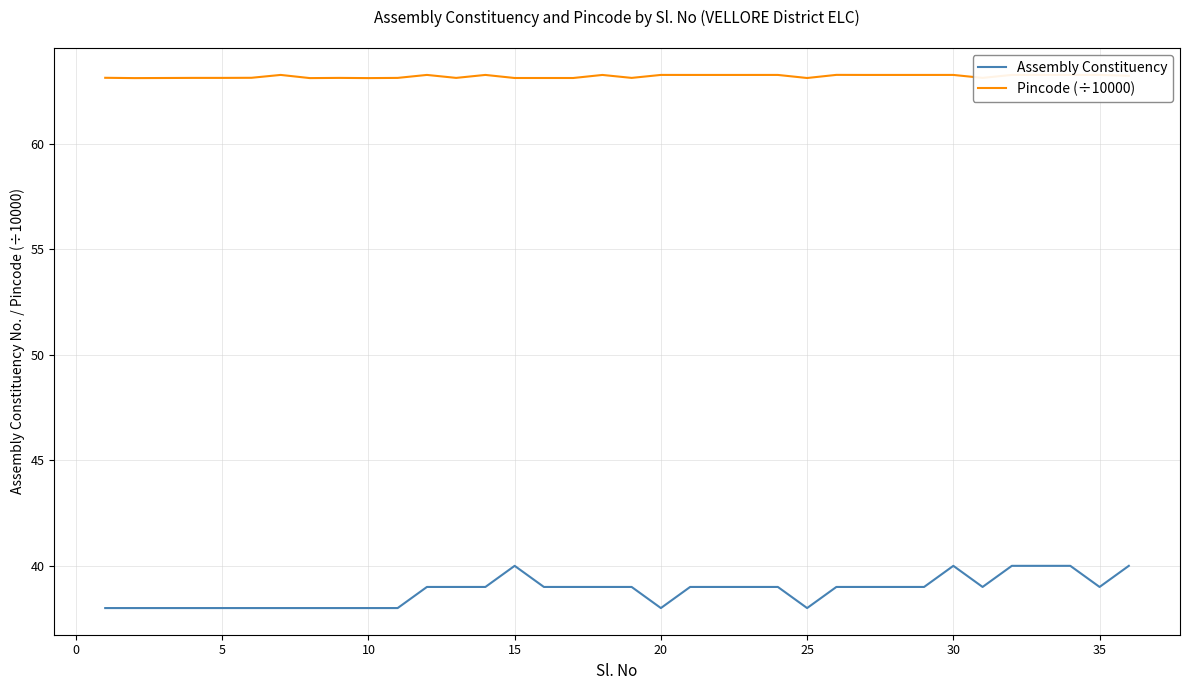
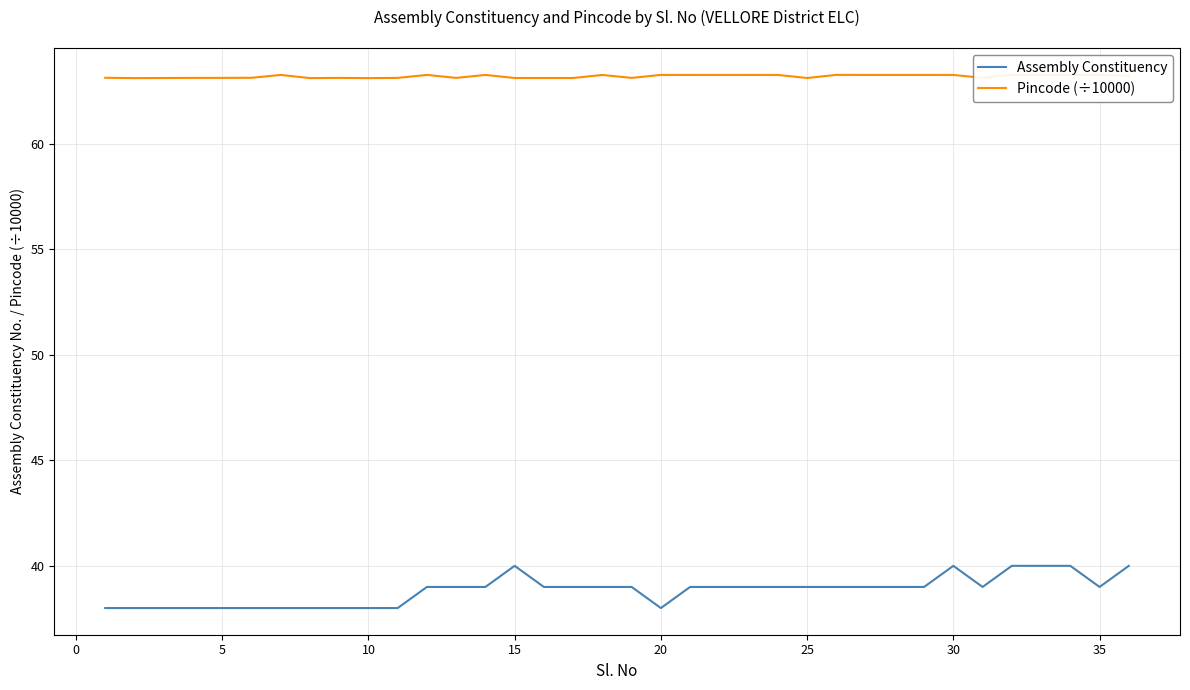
  {
    "Assembly Constituency": {
      "5": 38,
      "10": 38,
      "15": 40,
      "20": 38,
-     "25": 38,
+     "25": 39,
      "30": 40,
      "35": 39
    },
    "Pincode (÷10000)": {
      "5": 63,
      "10": 63,
      "15": 63,
      "20": 63.3,
      "25": 63,
      "30": 63.3
    }
  }
